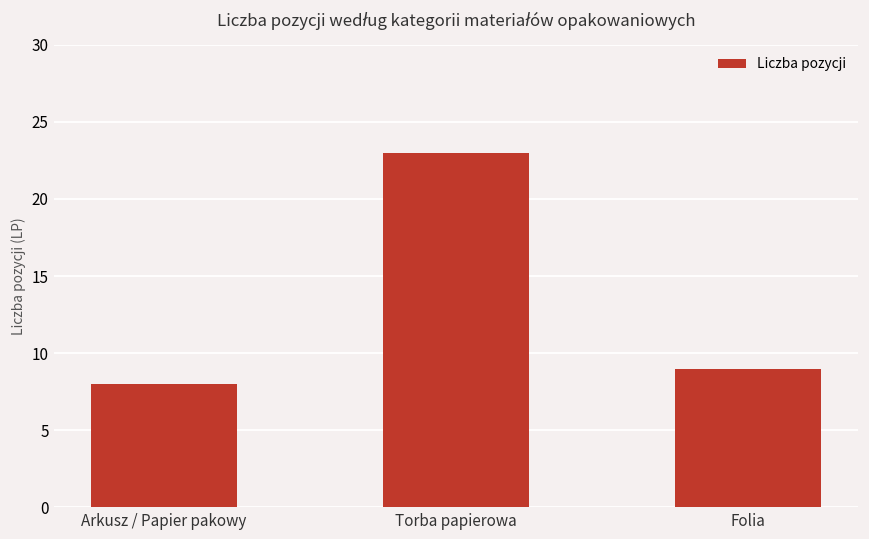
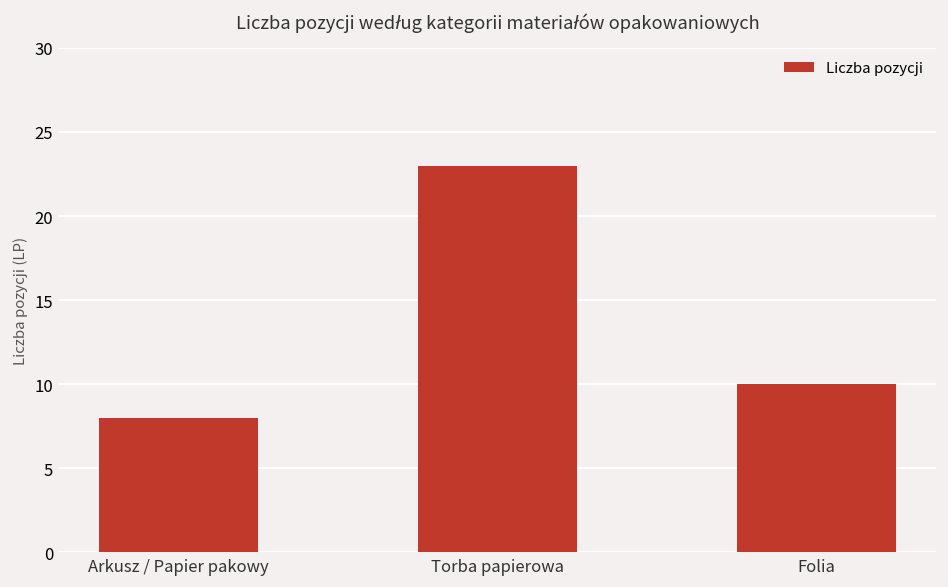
  {
    "Arkusz / Papier pakowy": 8,
    "Torba papierowa": 23,
-   "Folia": 9
+   "Folia": 10
  }
